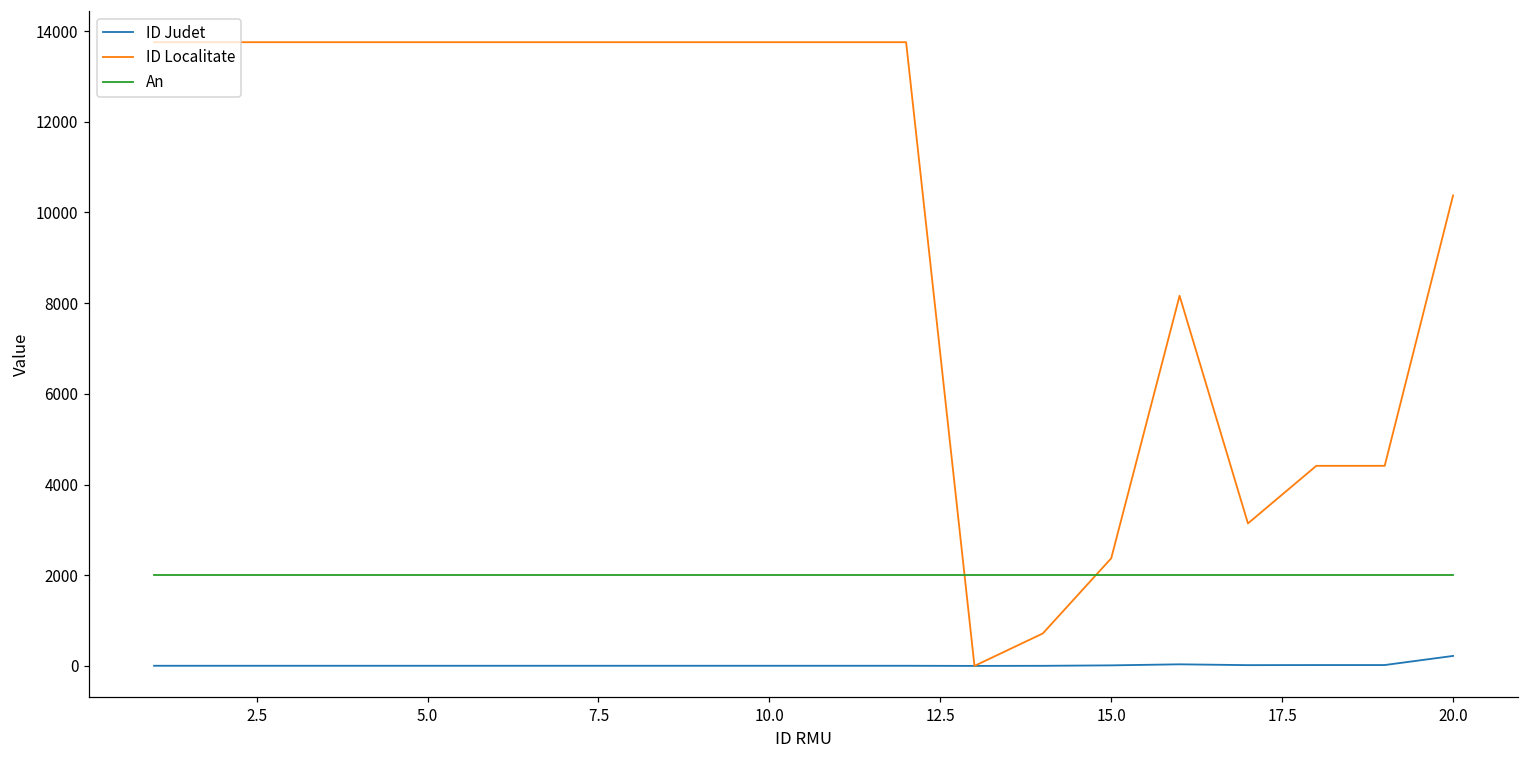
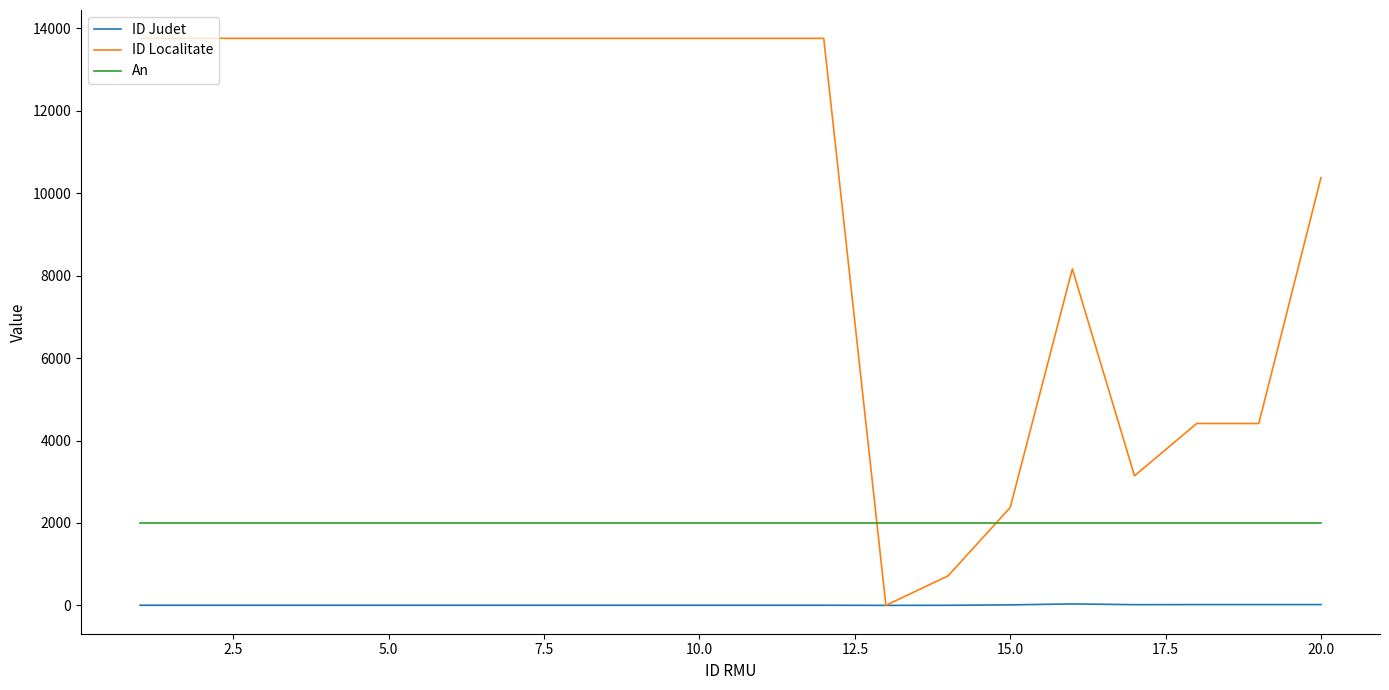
  {
    "ID Judet": {
      "5.0": 0,
      "10.0": 0,
      "15.0": 0,
-     "20.0": 200
+     "20.0": 0
    },
    "ID Localitate": {
      "5.0": 13800,
      "10.0": 13800,
      "15.0": 2400,
      "20.0": 10400
    },
    "An": {
      "5.0": 2000,
      "10.0": 2000,
      "15.0": 2000,
      "20.0": 2000
    }
  }
